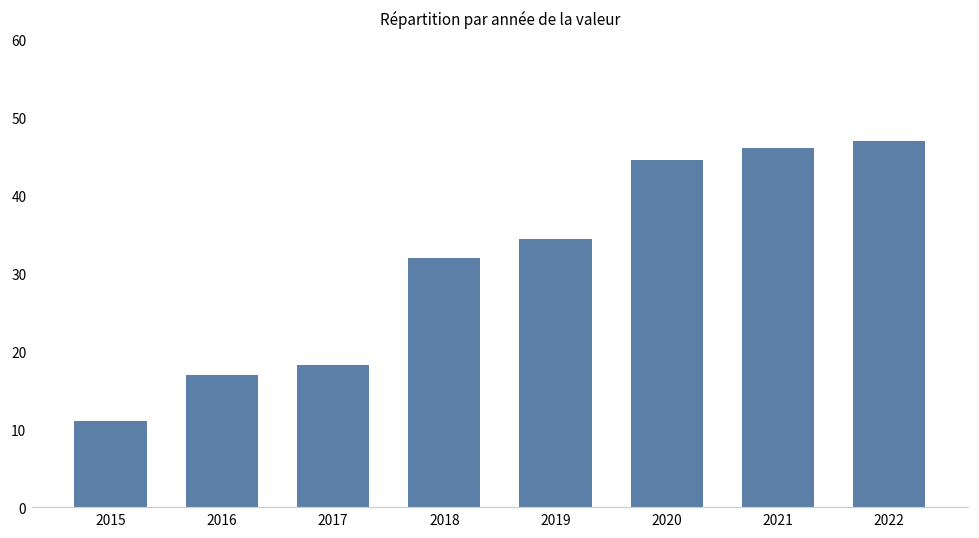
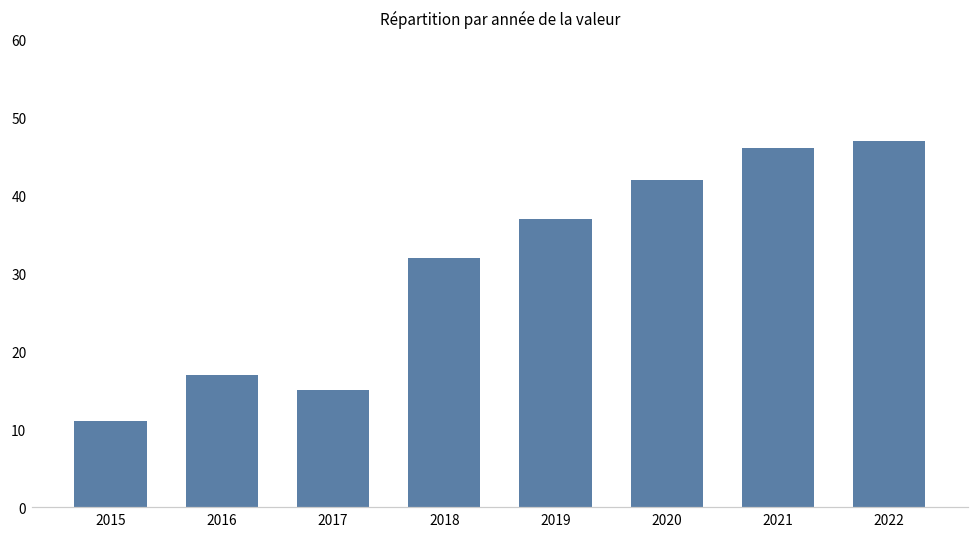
  {
    "2015": 11,
    "2016": 17,
-   "2017": 18,
+   "2017": 15,
    "2018": 32,
-   "2019": 34,
-   "2020": 45,
+   "2019": 37,
+   "2020": 42,
    "2021": 46,
    "2022": 47
  }
